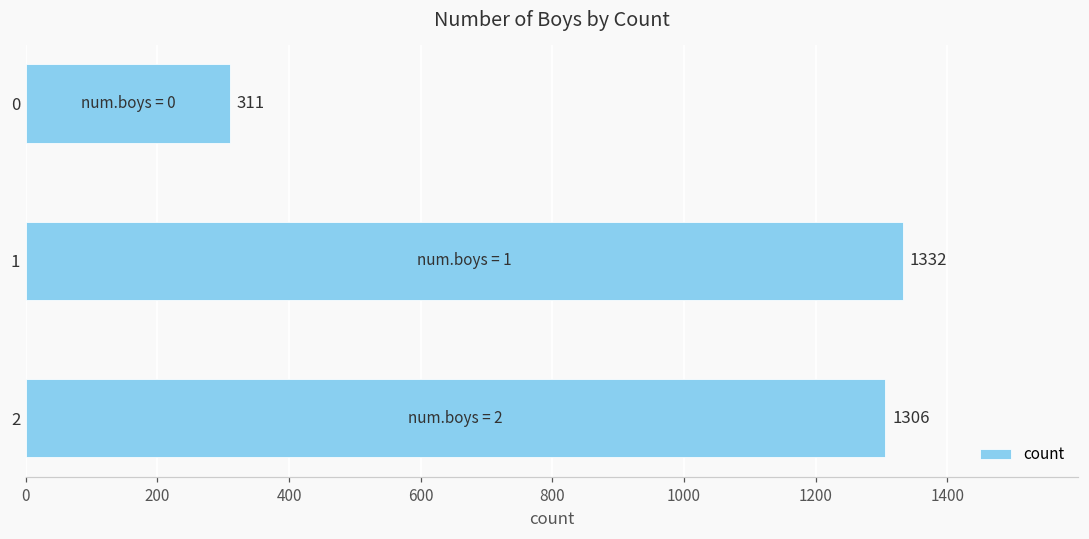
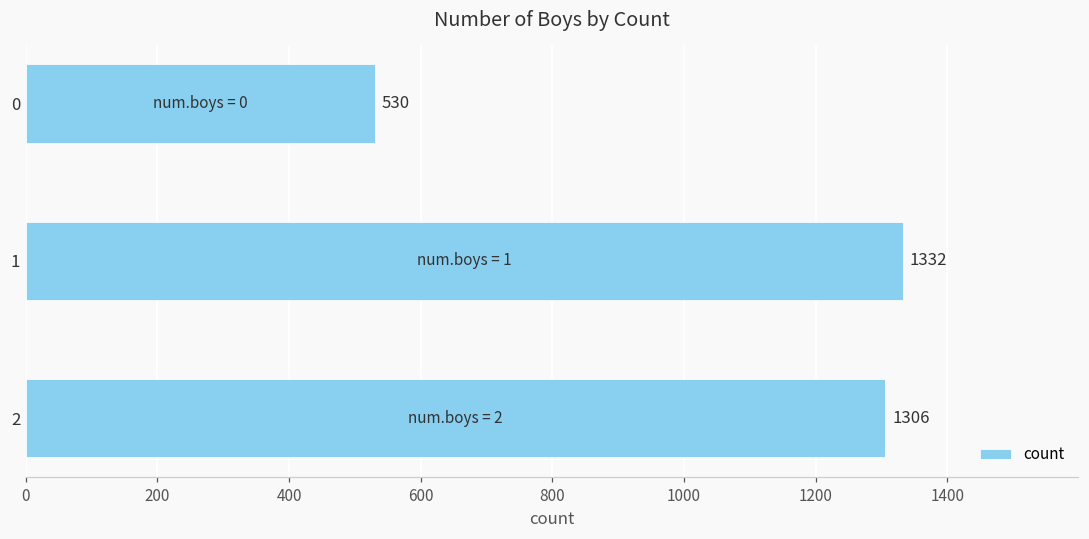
  {
-   "0": 311,
+   "0": 530,
    "1": 1332,
    "2": 1306
  }
